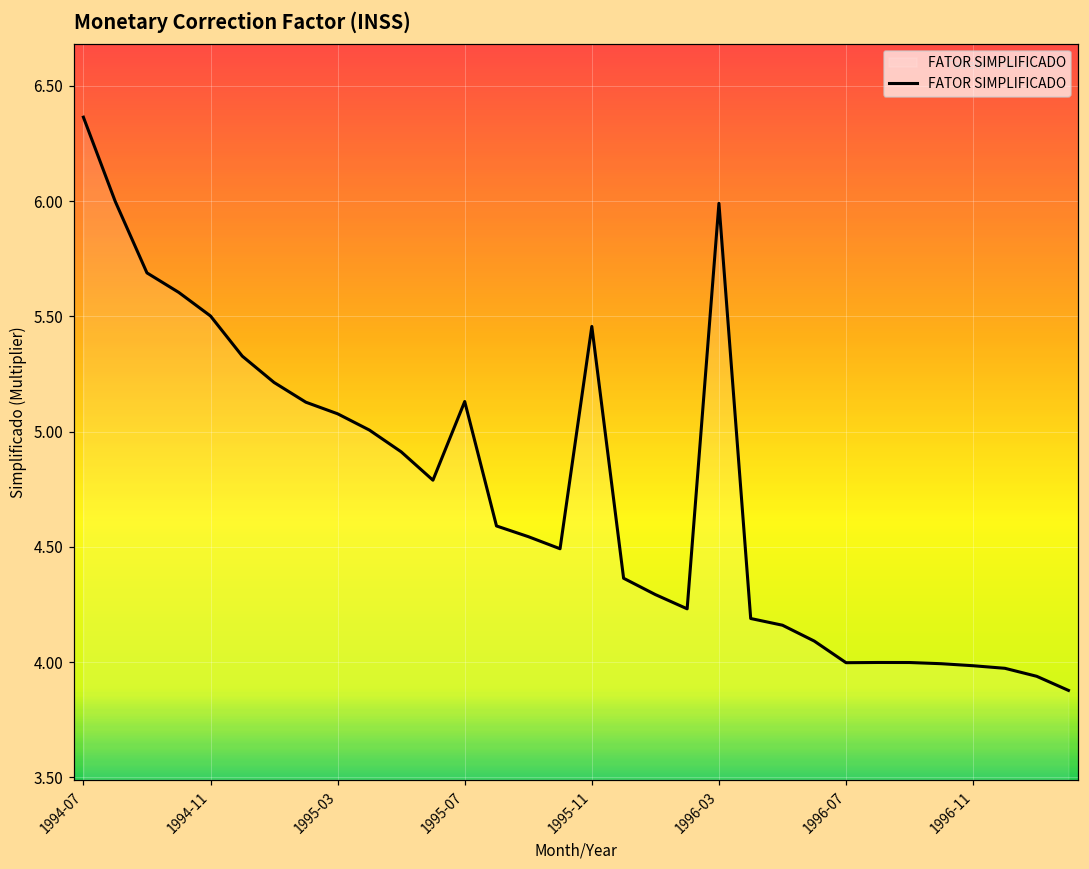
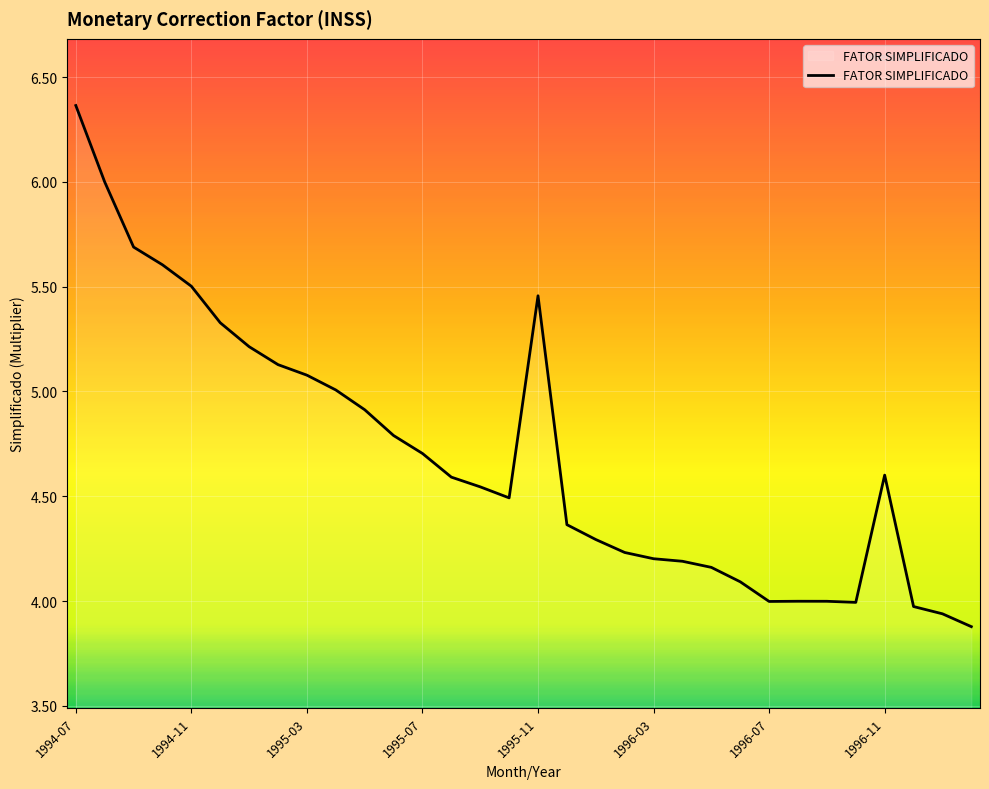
  {
    "1994-07": 6.36,
    "1994-11": 5.50,
    "1995-03": 5.08,
-   "1995-07": 5.13,
+   "1995-07": 4.70,
    "1995-11": 5.46,
-   "1996-03": 5.99,
+   "1996-03": 4.20,
    "1996-07": 4.00,
-   "1996-11": 3.98
+   "1996-11": 4.60
  }
